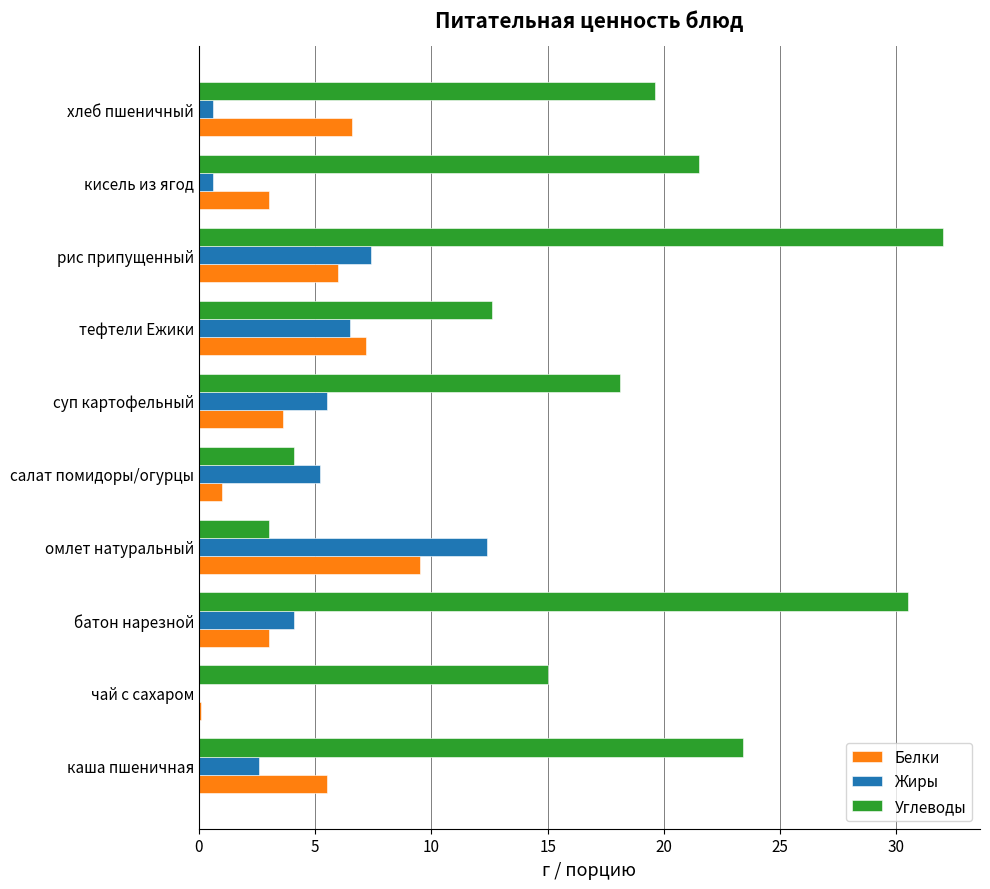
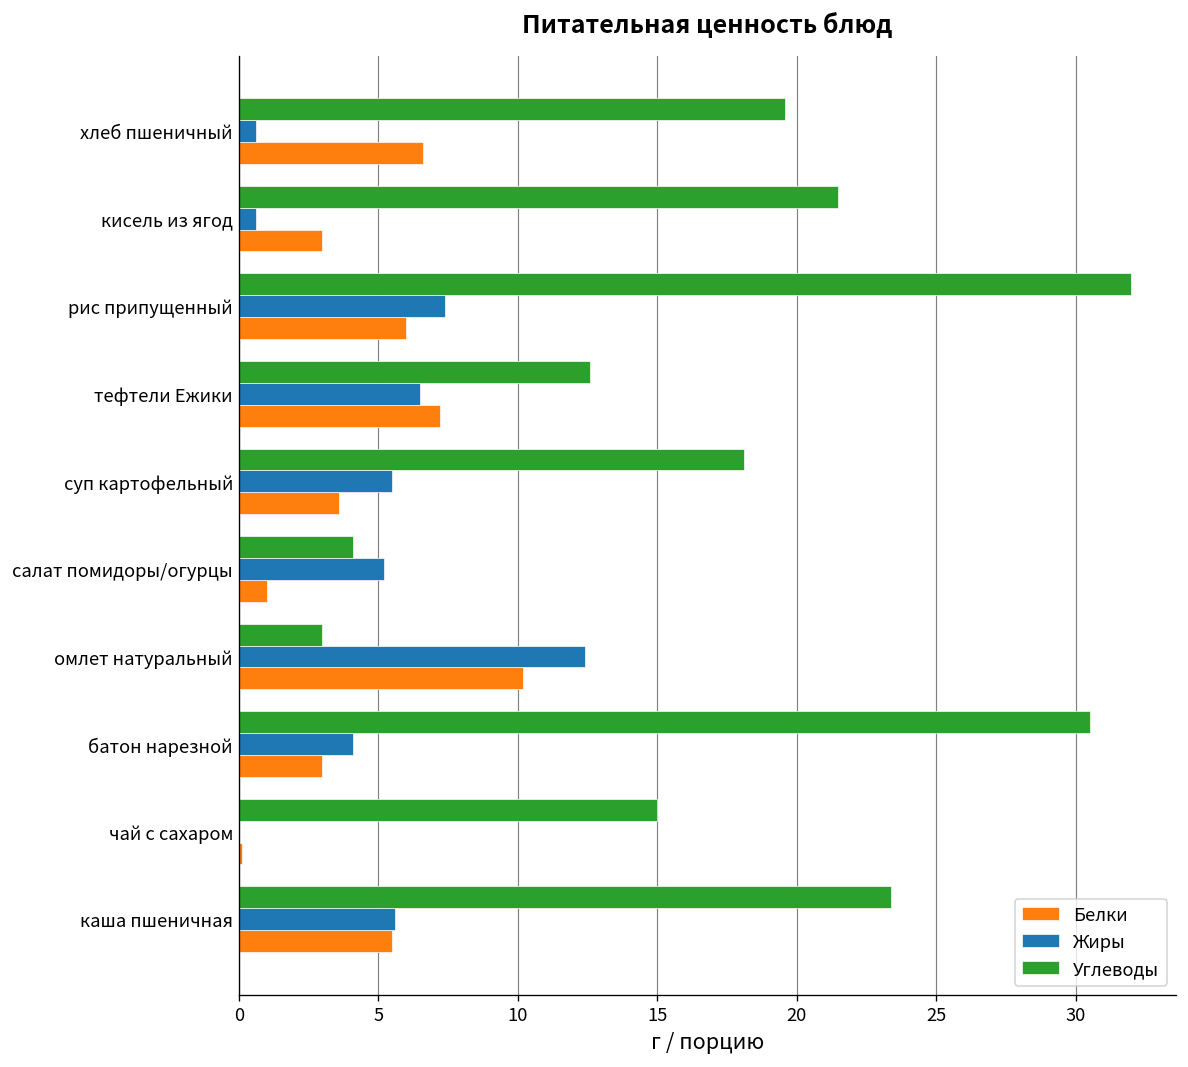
  {
    "Белки": {
      "хлеб пшеничный": 6.6,
      "кисель из ягод": 3.0,
      "рис припущенный": 6.0,
      "тефтели Ежики": 7.2,
      "суп картофельный": 3.6,
      "салат помидоры/огурцы": 1.0,
-     "омлет натуральный": 9.5,
+     "омлет натуральный": 10.2,
      "батон нарезной": 3.0,
      "каша пшеничная": 5.5
    },
    "Жиры": {
      "хлеб пшеничный": 0.6,
      "кисель из ягод": 0.6,
      "рис припущенный": 7.4,
      "тефтели Ежики": 6.5,
      "суп картофельный": 5.5,
      "салат помидоры/огурцы": 5.2,
      "омлет натуральный": 12.4,
      "батон нарезной": 4.1,
      "чай с сахаром": 0.0,
-     "каша пшеничная": 2.6
+     "каша пшеничная": 5.6
    },
    "Углеводы": {
      "хлеб пшеничный": 19.6,
      "кисель из ягод": 21.5,
      "рис припущенный": 32.0,
      "тефтели Ежики": 12.6,
      "суп картофельный": 18.1,
      "салат помидоры/огурцы": 4.1,
      "омлет натуральный": 3.0,
      "батон нарезной": 30.5,
      "чай с сахаром": 15.0,
      "каша пшеничная": 23.4
    }
  }
